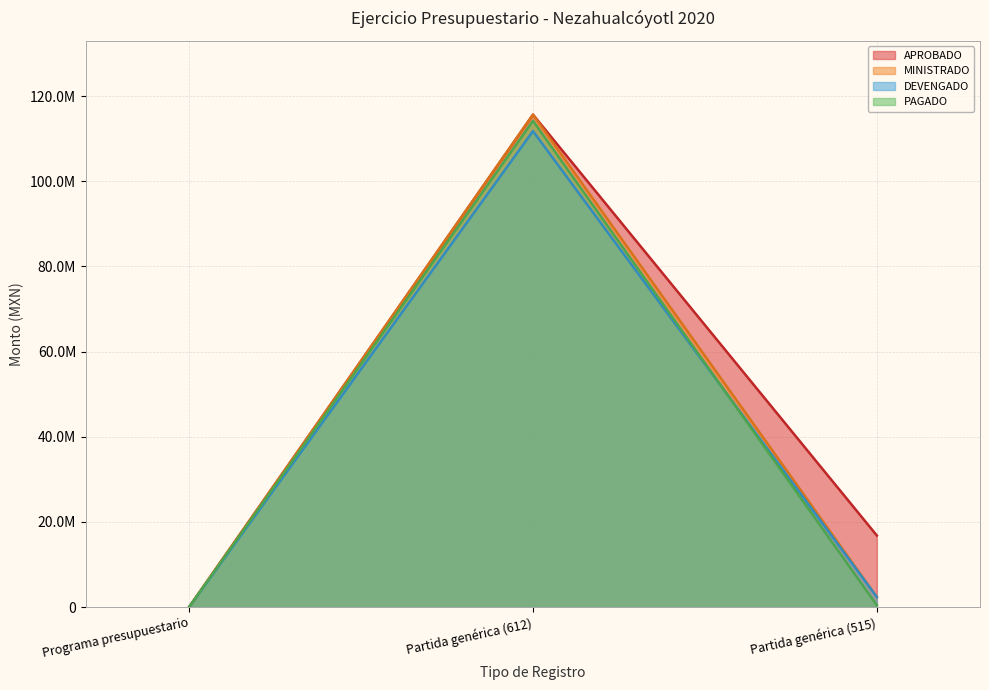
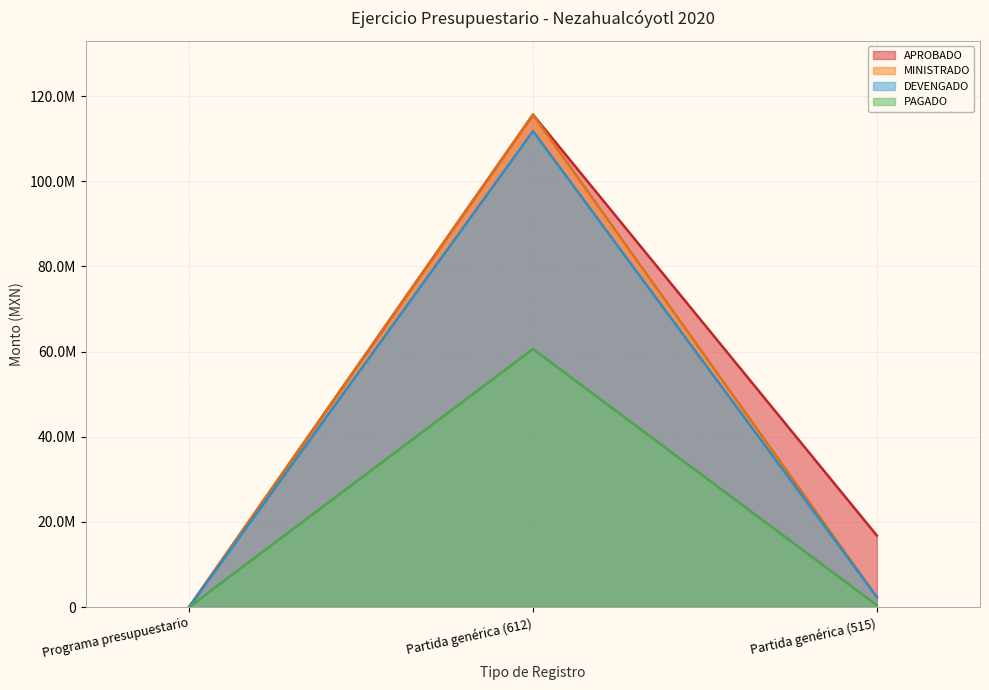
  {
    "APROBADO": {
      "Partida genérica (515)": 17000000
    },
    "DEVENGADO": {
      "Partida genérica (612)": 112000000
    },
    "PAGADO": {
-     "Partida genérica (612)": 114000000,
+     "Partida genérica (612)": 61000000,
      "Partida genérica (515)": 0
    }
  }
